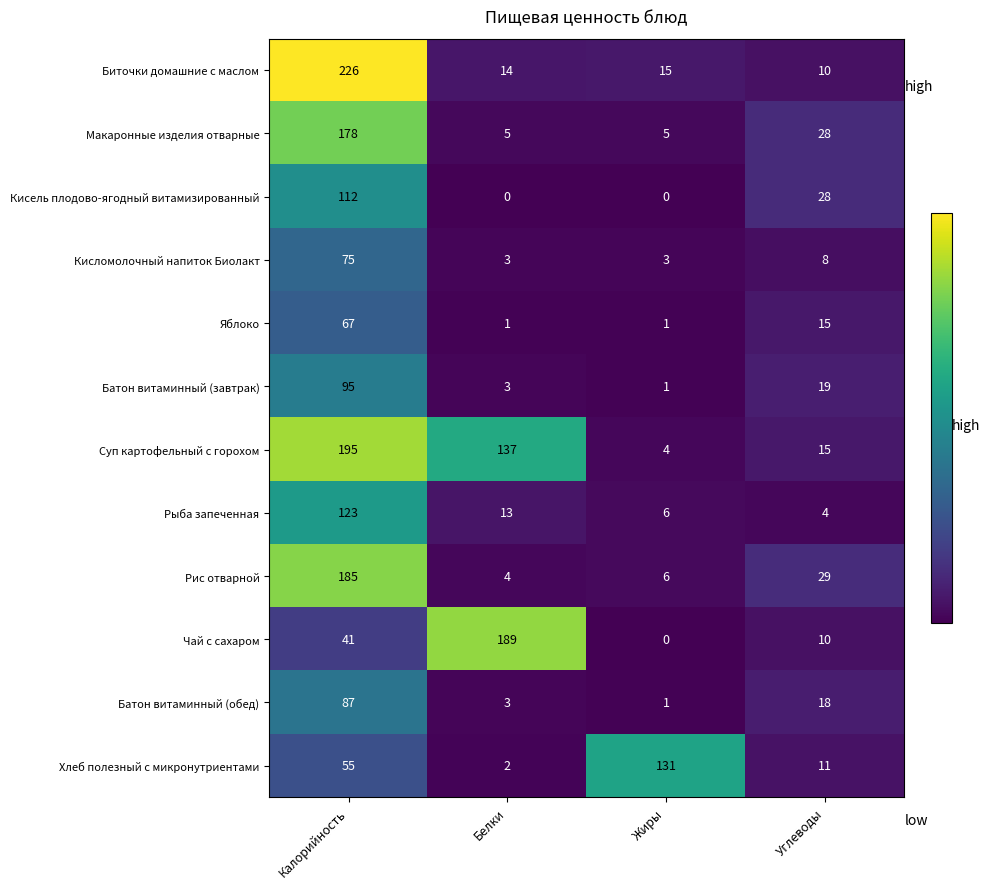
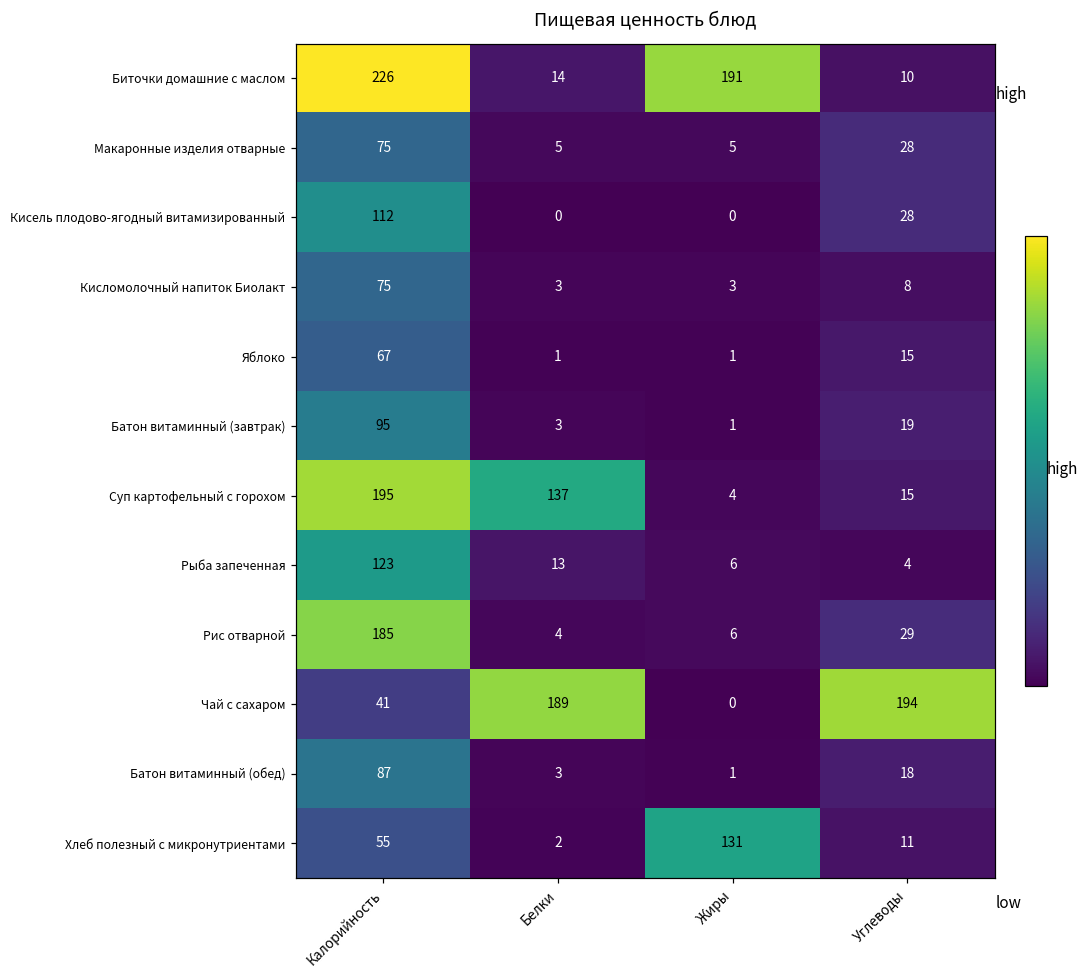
  {
    "Биточки домашние с маслом": {
      "Калорийность": 226,
      "Белки": 14,
-     "Жиры": 15,
+     "Жиры": 191,
      "Углеводы": 10
    },
    "Макаронные изделия отварные": {
-     "Калорийность": 178,
+     "Калорийность": 75,
      "Белки": 5,
      "Жиры": 5,
      "Углеводы": 28
    },
    "Кисель плодово-ягодный витамизированный": {
      "Калорийность": 112,
      "Белки": 0,
      "Жиры": 0,
      "Углеводы": 28
    },
    "Кисломолочный напиток Биолакт": {
      "Калорийность": 75,
      "Белки": 3,
      "Жиры": 3,
      "Углеводы": 8
    },
    "Яблоко": {
      "Калорийность": 67,
      "Белки": 1,
      "Жиры": 1,
      "Углеводы": 15
    },
    "Батон витаминный (завтрак)": {
      "Калорийность": 95,
      "Белки": 3,
      "Жиры": 1,
      "Углеводы": 19
    },
    "Суп картофельный с горохом": {
      "Калорийность": 195,
      "Белки": 137,
      "Жиры": 4,
      "Углеводы": 15
    },
    "Рыба запеченная": {
      "Калорийность": 123,
      "Белки": 13,
      "Жиры": 6,
      "Углеводы": 4
    },
    "Рис отварной": {
      "Калорийность": 185,
      "Белки": 4,
      "Жиры": 6,
      "Углеводы": 29
    },
    "Чай с сахаром": {
      "Калорийность": 41,
      "Белки": 189,
      "Жиры": 0,
-     "Углеводы": 10
+     "Углеводы": 194
    },
    "Батон витаминный (обед)": {
      "Калорийность": 87,
      "Белки": 3,
      "Жиры": 1,
      "Углеводы": 18
    },
    "Хлеб полезный с микронутриентами": {
      "Калорийность": 55,
      "Белки": 2,
      "Жиры": 131,
      "Углеводы": 11
    }
  }
